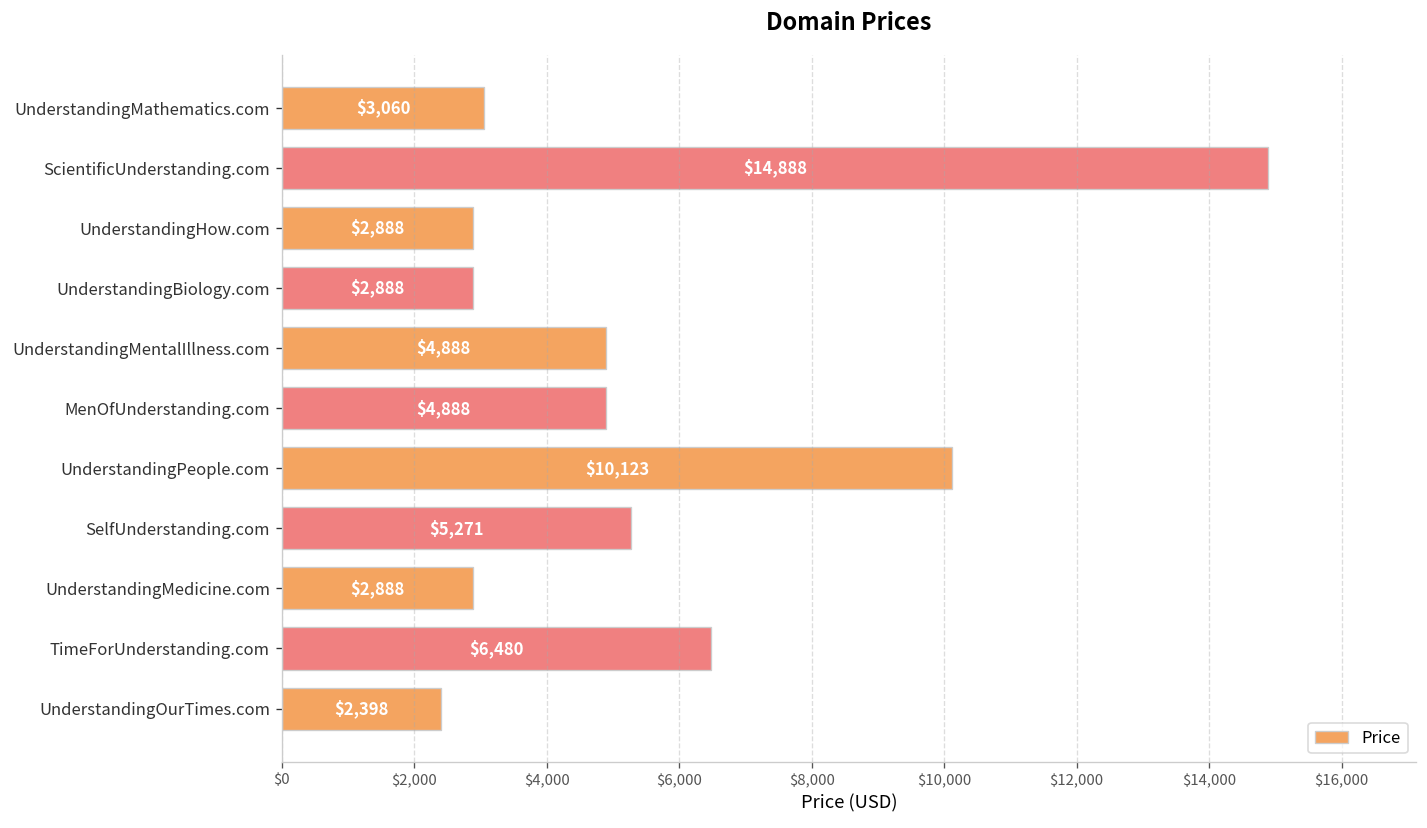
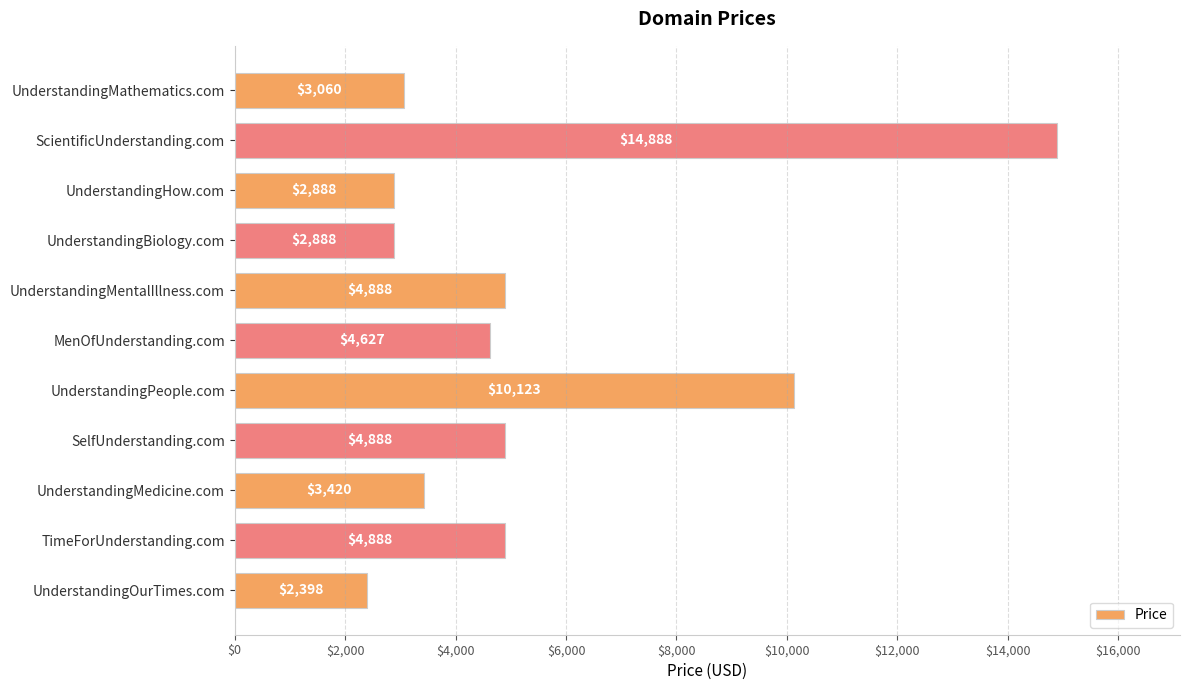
  {
    "UnderstandingMathematics.com": "$3,060",
    "ScientificUnderstanding.com": "$14,888",
    "UnderstandingHow.com": "$2,888",
    "UnderstandingBiology.com": "$2,888",
    "UnderstandingMentalIllness.com": "$4,888",
-   "MenOfUnderstanding.com": "$4,888",
+   "MenOfUnderstanding.com": "$4,627",
    "UnderstandingPeople.com": "$10,123",
-   "SelfUnderstanding.com": "$5,271",
-   "UnderstandingMedicine.com": "$2,888",
-   "TimeForUnderstanding.com": "$6,480",
+   "SelfUnderstanding.com": "$4,888",
+   "UnderstandingMedicine.com": "$3,420",
+   "TimeForUnderstanding.com": "$4,888",
    "UnderstandingOurTimes.com": "$2,398"
  }
